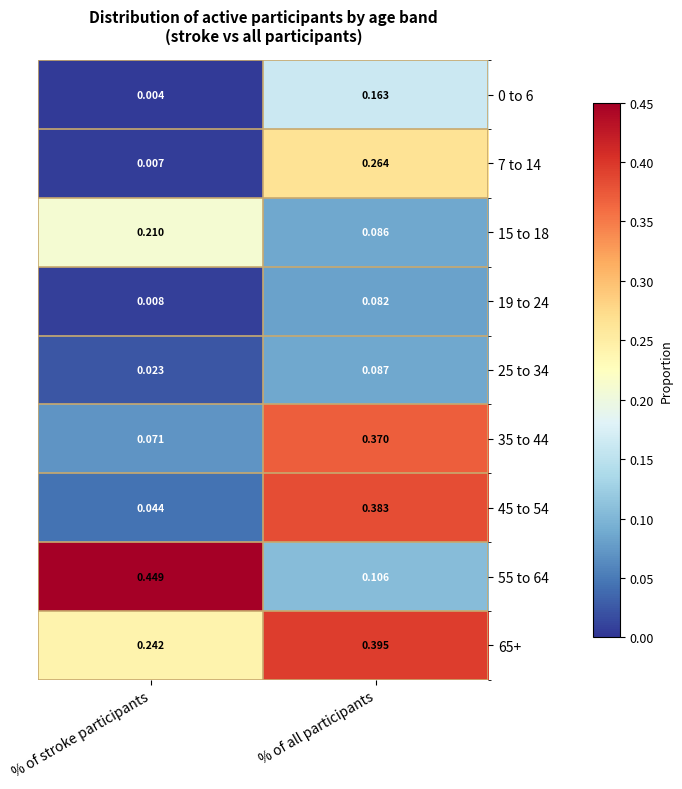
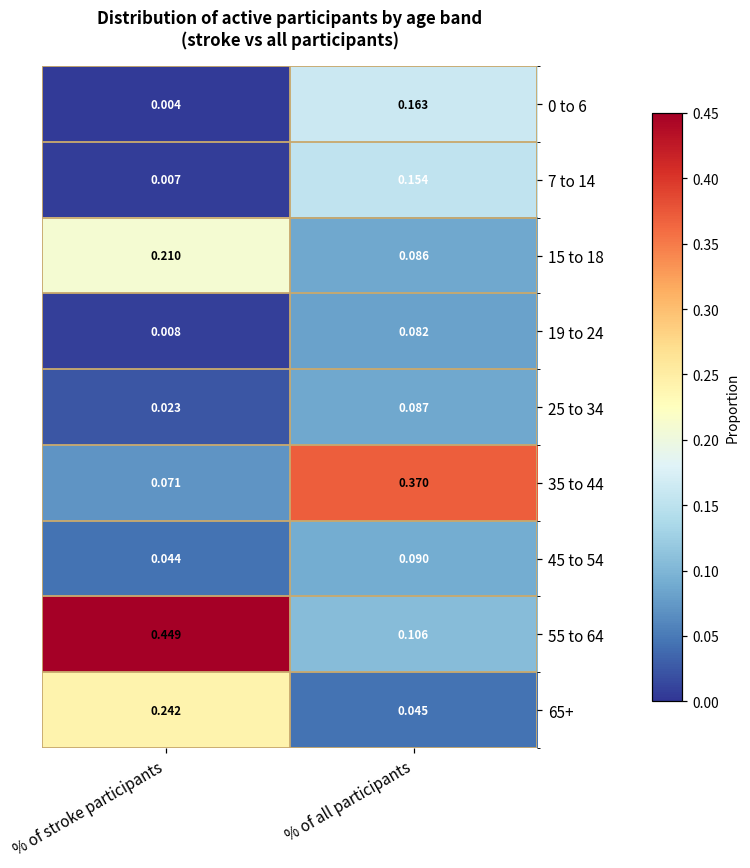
  {
    "0 to 6": {
      "% of stroke participants": 0.004,
      "% of all participants": 0.163
    },
    "7 to 14": {
      "% of stroke participants": 0.007,
-     "% of all participants": 0.264
+     "% of all participants": 0.154
    },
    "15 to 18": {
      "% of stroke participants": 0.210,
      "% of all participants": 0.086
    },
    "19 to 24": {
      "% of stroke participants": 0.008,
      "% of all participants": 0.082
    },
    "25 to 34": {
      "% of stroke participants": 0.023,
      "% of all participants": 0.087
    },
    "35 to 44": {
      "% of stroke participants": 0.071,
      "% of all participants": 0.370
    },
    "45 to 54": {
      "% of stroke participants": 0.044,
-     "% of all participants": 0.383
+     "% of all participants": 0.090
    },
    "55 to 64": {
      "% of stroke participants": 0.449,
      "% of all participants": 0.106
    },
    "65+": {
      "% of stroke participants": 0.242,
-     "% of all participants": 0.395
+     "% of all participants": 0.045
    }
  }
